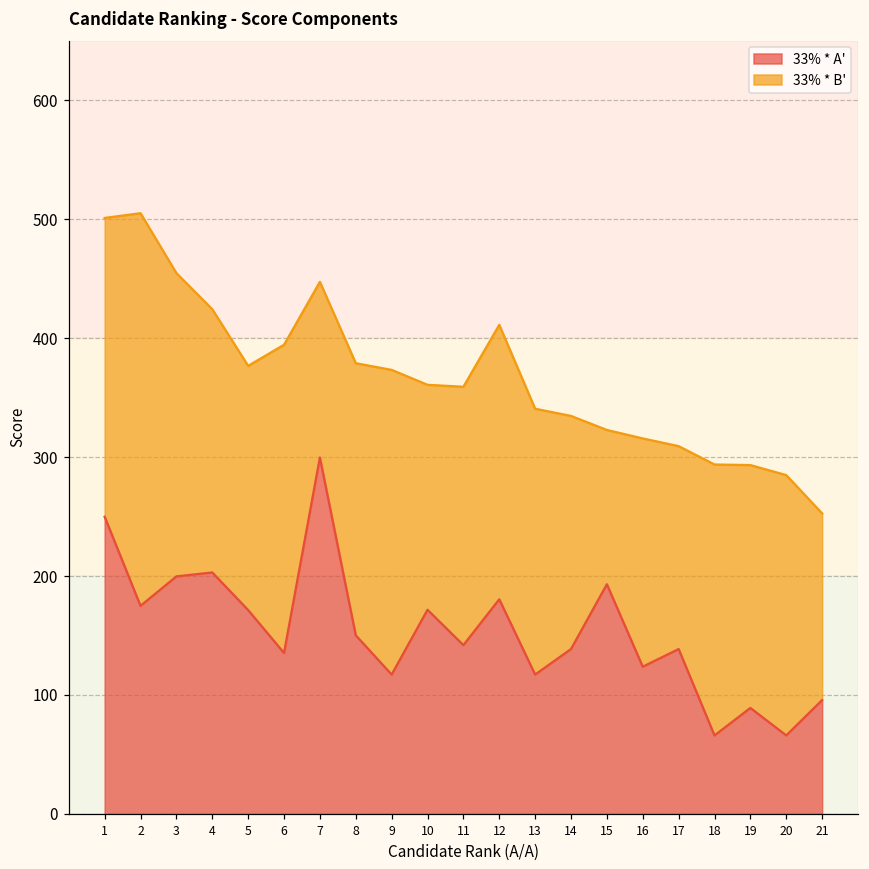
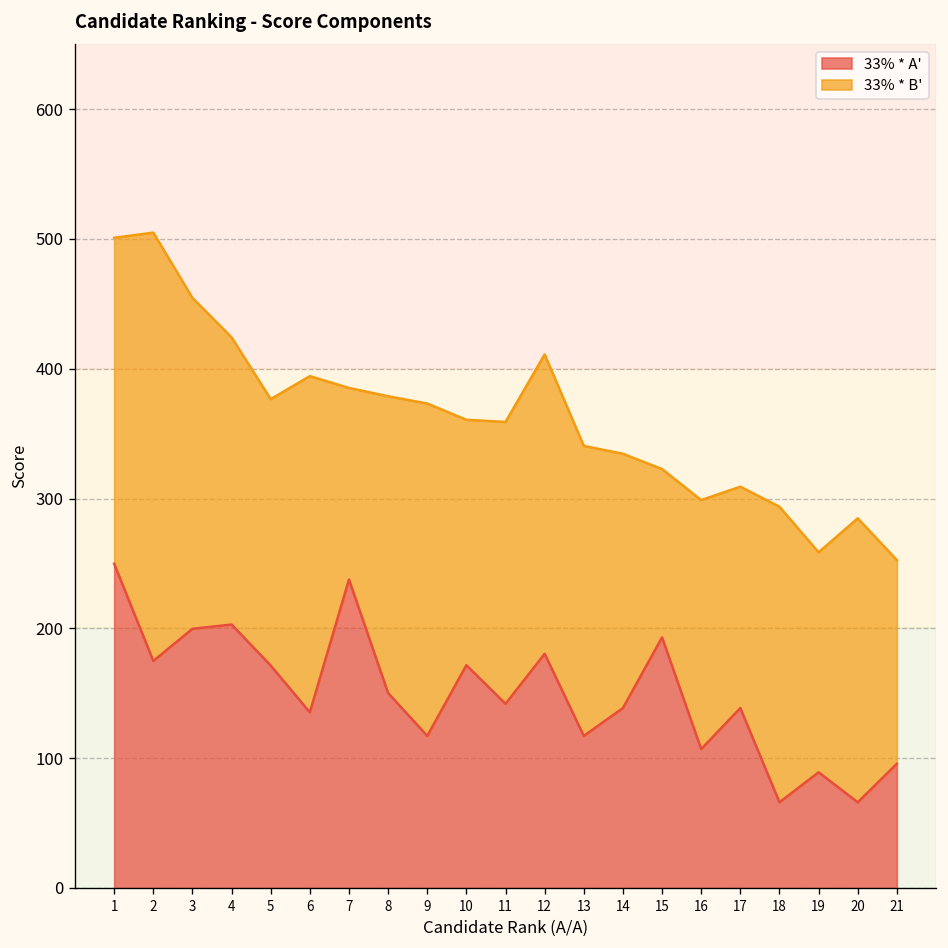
  {
    "33% * A'": {
      "1": 250,
      "2": 175,
      "3": 200,
      "4": 203,
      "5": 171,
      "6": 135,
-     "7": 300,
+     "7": 238,
      "8": 150,
      "9": 117,
      "10": 172,
      "11": 142,
      "12": 180,
      "13": 117,
      "14": 139,
      "15": 193,
-     "16": 124,
+     "16": 107,
      "17": 139,
      "18": 66,
      "19": 89,
      "20": 66,
      "21": 96
    },
    "33% * B'": {
      "1": 251,
      "2": 330,
      "3": 255,
      "4": 221,
      "5": 205,
      "6": 259,
      "7": 148,
      "8": 229,
      "9": 256,
      "10": 189,
      "11": 217,
      "12": 231,
      "13": 223,
      "14": 196,
      "15": 130,
      "16": 192,
      "17": 171,
      "18": 228,
-     "19": 204,
+     "19": 169,
      "20": 219,
      "21": 157
    }
  }
